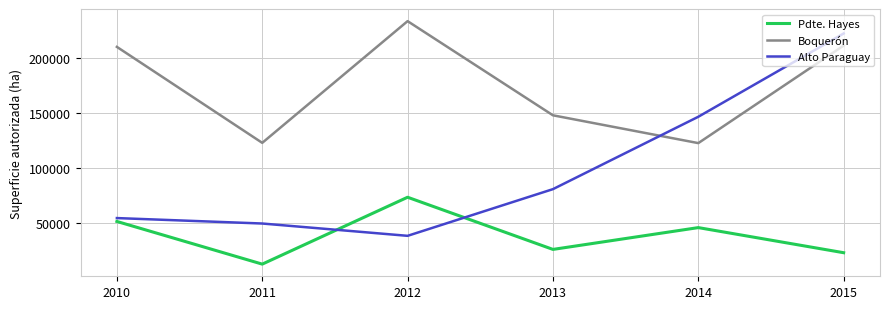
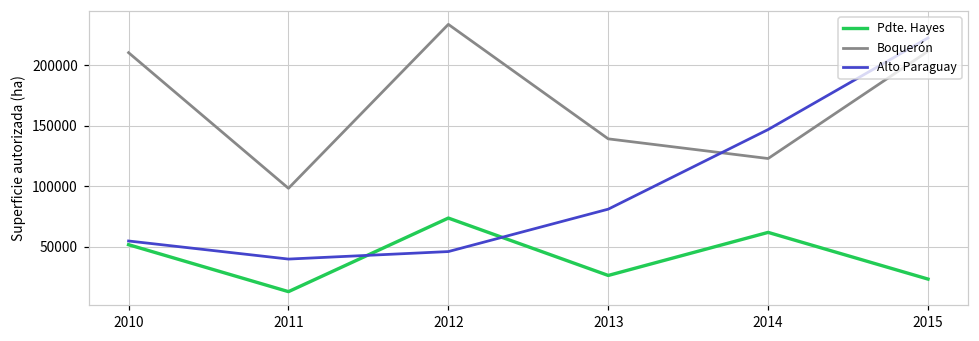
  {
    "Pdte. Hayes": {
      "2010": 51000,
      "2011": 13000,
      "2012": 74000,
      "2013": 26000,
-     "2014": 46000,
+     "2014": 62000,
      "2015": 23000
    },
    "Boquerón": {
      "2010": 210000,
-     "2011": 123000,
+     "2011": 98000,
      "2012": 234000,
-     "2013": 148000,
+     "2013": 139000,
      "2014": 123000
    },
    "Alto Paraguay": {
      "2010": 55000,
-     "2011": 50000,
-     "2012": 38000,
+     "2011": 40000,
+     "2012": 46000,
      "2013": 81000,
      "2014": 147000
    }
  }
